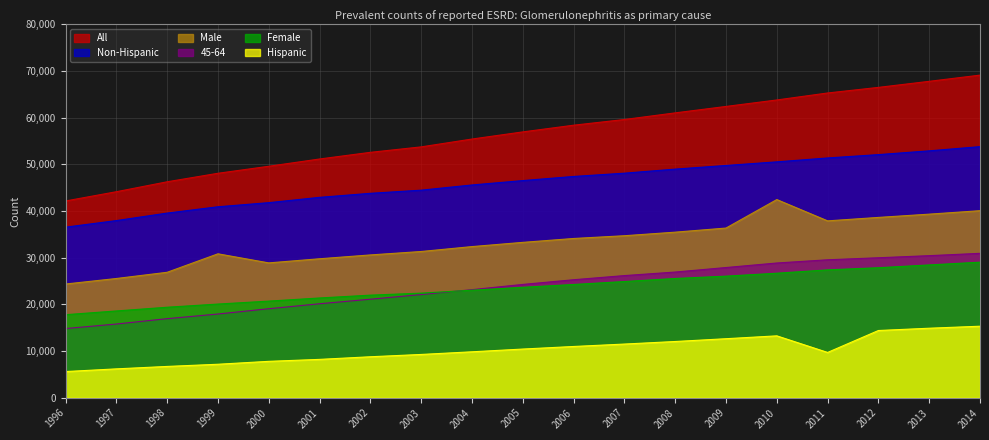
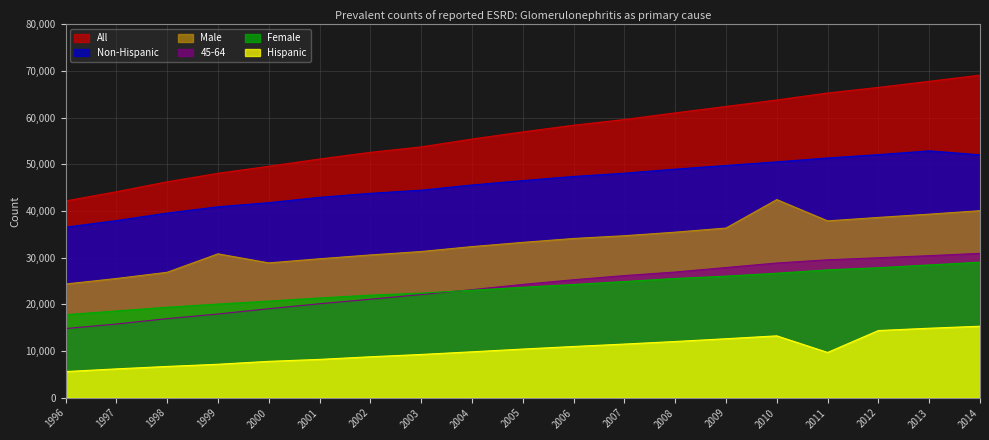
  {
    "All": {
      "1996": "42,000",
      "1997": "44,000",
      "1998": "46,000",
      "1999": "48,000",
      "2000": "50,000",
      "2001": "51,000",
      "2002": "53,000",
      "2003": "54,000",
      "2004": "55,000",
      "2005": "57,000",
      "2006": "58,000",
      "2007": "60,000",
      "2008": "61,000",
      "2009": "62,000",
      "2010": "64,000",
      "2011": "65,000",
      "2012": "67,000",
      "2013": "68,000",
      "2014": "69,000"
    },
    "Non-Hispanic": {
      "1996": "37,000",
      "1997": "38,000",
      "1998": "40,000",
      "1999": "41,000",
      "2000": "42,000",
      "2001": "43,000",
      "2002": "44,000",
      "2003": "44,000",
      "2004": "46,000",
      "2005": "47,000",
      "2006": "47,000",
      "2007": "48,000",
      "2008": "49,000",
      "2009": "50,000",
      "2010": "51,000",
      "2011": "51,000",
      "2012": "52,000",
      "2013": "53,000",
-     "2014": "54,000"
+     "2014": "52,000"
    },
    "Male": {
      "1996": "24,000",
      "1997": "26,000",
      "1998": "27,000",
      "1999": "31,000",
      "2000": "29,000",
      "2001": "30,000",
      "2002": "31,000",
      "2003": "31,000",
      "2004": "32,000",
      "2005": "33,000",
      "2006": "34,000",
      "2007": "35,000",
      "2008": "35,000",
      "2009": "36,000",
      "2010": "42,000",
      "2011": "38,000",
      "2012": "39,000",
      "2013": "39,000",
      "2014": "40,000"
    },
    "45-64": {
      "1996": "15,000",
      "1997": "16,000",
      "1998": "17,000",
      "1999": "18,000",
      "2000": "19,000",
      "2001": "20,000",
      "2002": "21,000",
      "2005": "24,000",
      "2006": "25,000",
      "2007": "26,000",
      "2008": "27,000",
      "2009": "28,000",
      "2010": "29,000",
      "2011": "30,000",
      "2012": "30,000",
      "2013": "30,000",
      "2014": "31,000"
    },
    "Female": {
      "1996": "18,000",
      "1997": "19,000",
      "1998": "19,000",
      "1999": "20,000",
      "2000": "21,000",
      "2001": "21,000",
      "2002": "22,000",
      "2005": "24,000",
      "2006": "24,000",
      "2007": "25,000",
      "2008": "26,000",
      "2009": "26,000",
      "2010": "27,000",
      "2011": "27,000",
      "2012": "28,000",
      "2013": "28,000",
      "2014": "29,000"
    },
    "Hispanic": {
      "1996": "6,000",
      "1997": "6,000",
      "1998": "7,000",
      "1999": "7,000",
      "2000": "8,000",
      "2001": "8,000",
      "2002": "9,000",
      "2003": "9,000",
      "2004": "10,000",
      "2005": "10,000",
      "2006": "11,000",
      "2007": "12,000",
      "2008": "12,000",
      "2009": "13,000",
      "2010": "13,000",
      "2011": "10,000",
      "2012": "14,000",
      "2013": "15,000",
      "2014": "15,000"
    }
  }
